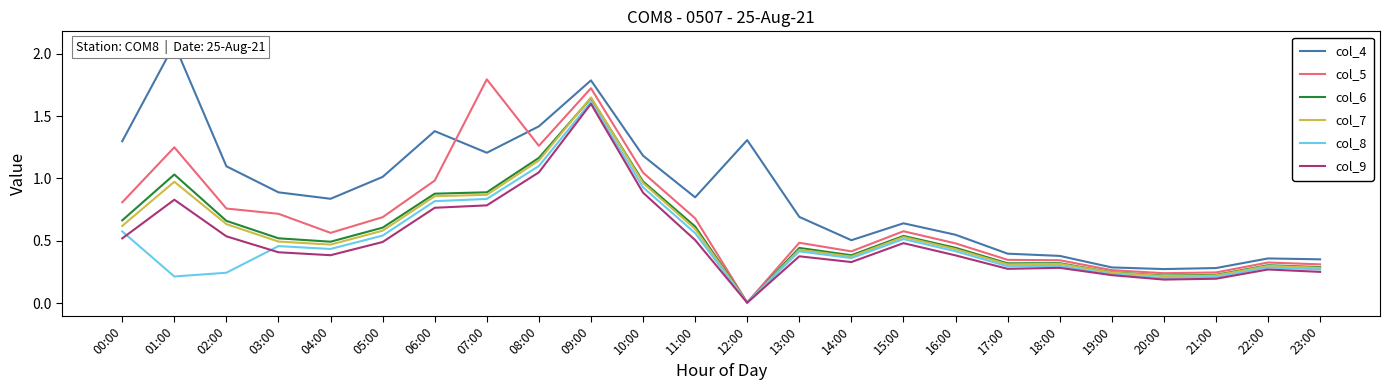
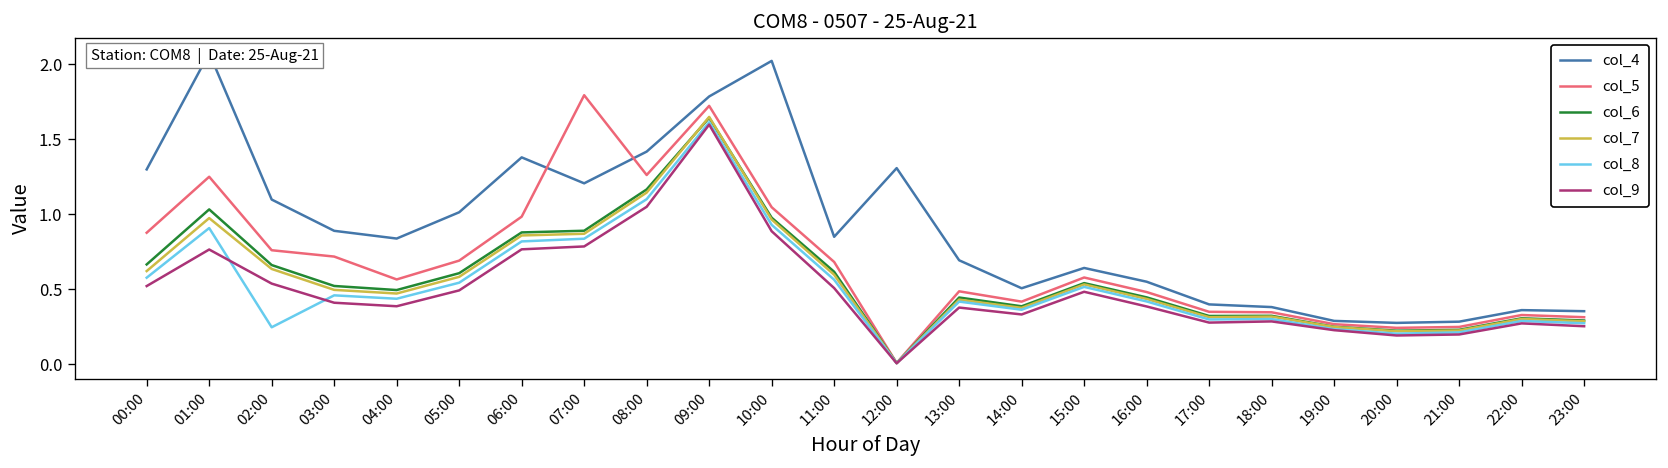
  {
    "col_4": {
      "00:00": 1.30,
      "02:00": 1.10,
      "03:00": 0.89,
      "04:00": 0.84,
      "05:00": 1.01,
      "06:00": 1.38,
      "07:00": 1.21,
      "08:00": 1.42,
      "09:00": 1.79,
-     "10:00": 1.18,
+     "10:00": 2.02,
      "11:00": 0.85,
      "12:00": 1.31,
      "13:00": 0.69,
      "14:00": 0.51,
      "15:00": 0.64,
      "16:00": 0.55,
      "17:00": 0.40,
      "18:00": 0.38,
      "19:00": 0.29,
      "20:00": 0.27,
      "21:00": 0.28,
      "22:00": 0.36,
      "23:00": 0.35
    },
    "col_5": {
-     "00:00": 0.81,
+     "00:00": 0.88,
      "01:00": 1.25,
      "02:00": 0.76,
      "03:00": 0.72,
      "04:00": 0.56,
      "05:00": 0.69,
      "06:00": 0.98,
      "07:00": 1.79,
      "08:00": 1.26,
      "09:00": 1.72,
      "10:00": 1.05,
      "11:00": 0.68,
      "13:00": 0.49,
      "14:00": 0.42,
      "15:00": 0.58,
      "16:00": 0.48,
      "17:00": 0.35,
      "18:00": 0.35,
      "22:00": 0.33,
      "23:00": 0.31
    },
    "col_6": {
      "00:00": 0.66,
      "01:00": 1.03,
      "02:00": 0.66,
      "03:00": 0.52,
      "04:00": 0.49,
      "05:00": 0.61,
      "08:00": 1.16
    },
    "col_7": {
      "00:00": 0.62,
      "01:00": 0.97,
      "02:00": 0.63,
      "03:00": 0.49,
      "04:00": 0.47,
      "05:00": 0.58,
      "08:00": 1.14
    },
    "col_8": {
      "00:00": 0.58,
-     "01:00": 0.22,
+     "01:00": 0.91,
      "02:00": 0.25,
      "03:00": 0.46,
      "04:00": 0.44,
      "05:00": 0.54,
      "06:00": 0.82,
      "07:00": 0.84,
      "08:00": 1.10,
      "10:00": 0.93,
      "11:00": 0.56
    },
    "col_9": {
      "00:00": 0.52,
-     "01:00": 0.83,
+     "01:00": 0.76,
      "02:00": 0.54,
      "03:00": 0.41,
      "04:00": 0.39,
      "05:00": 0.49,
      "06:00": 0.77,
      "07:00": 0.78,
      "08:00": 1.05,
      "10:00": 0.89,
      "11:00": 0.51,
      "13:00": 0.38,
      "14:00": 0.33,
      "15:00": 0.48,
      "16:00": 0.38,
      "17:00": 0.28
    }
  }
